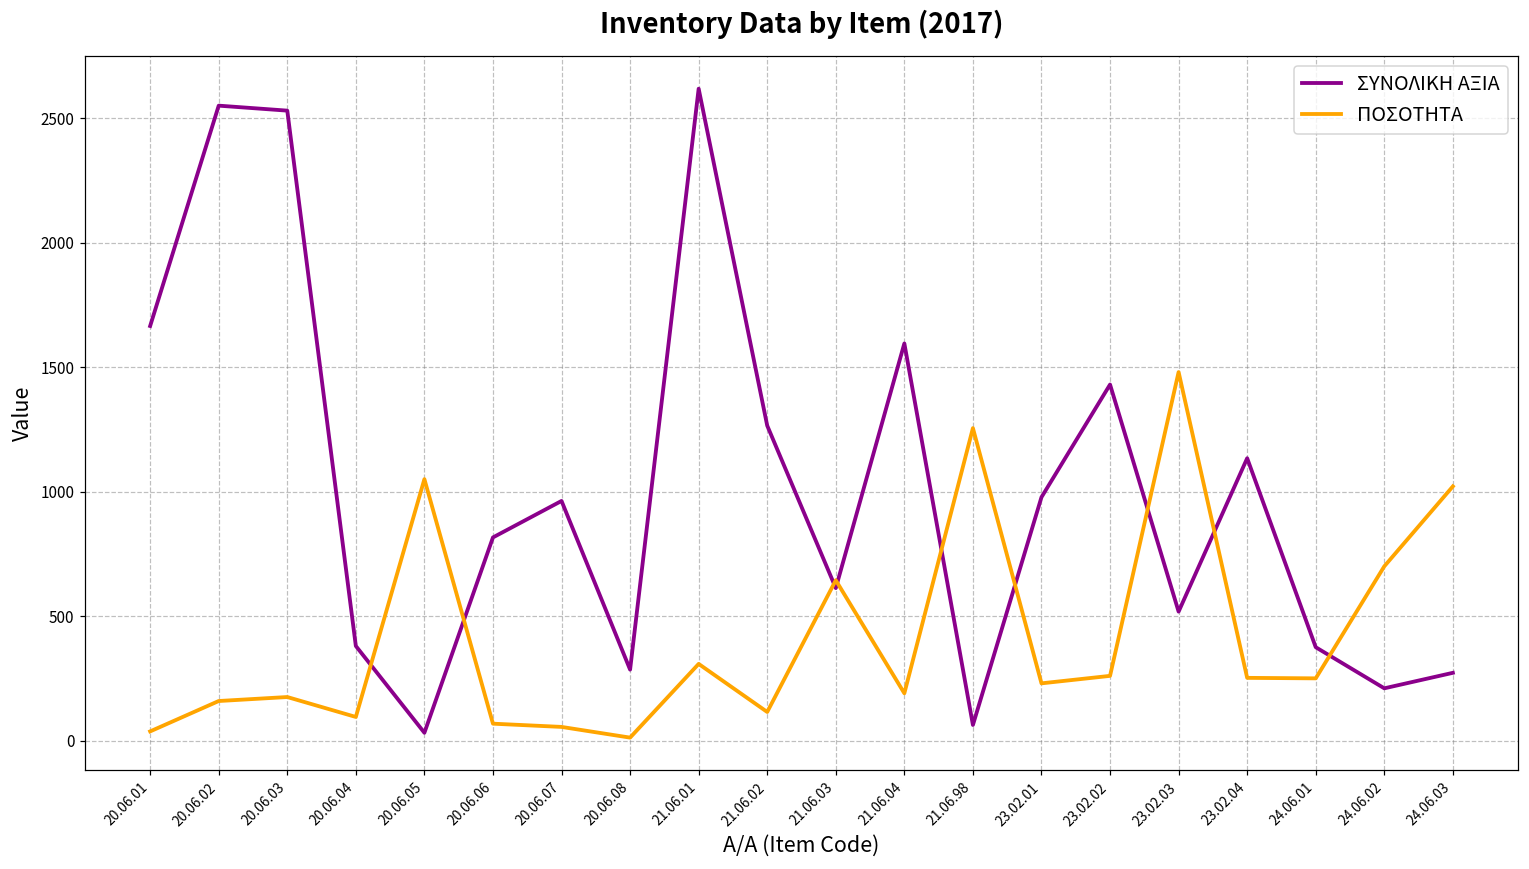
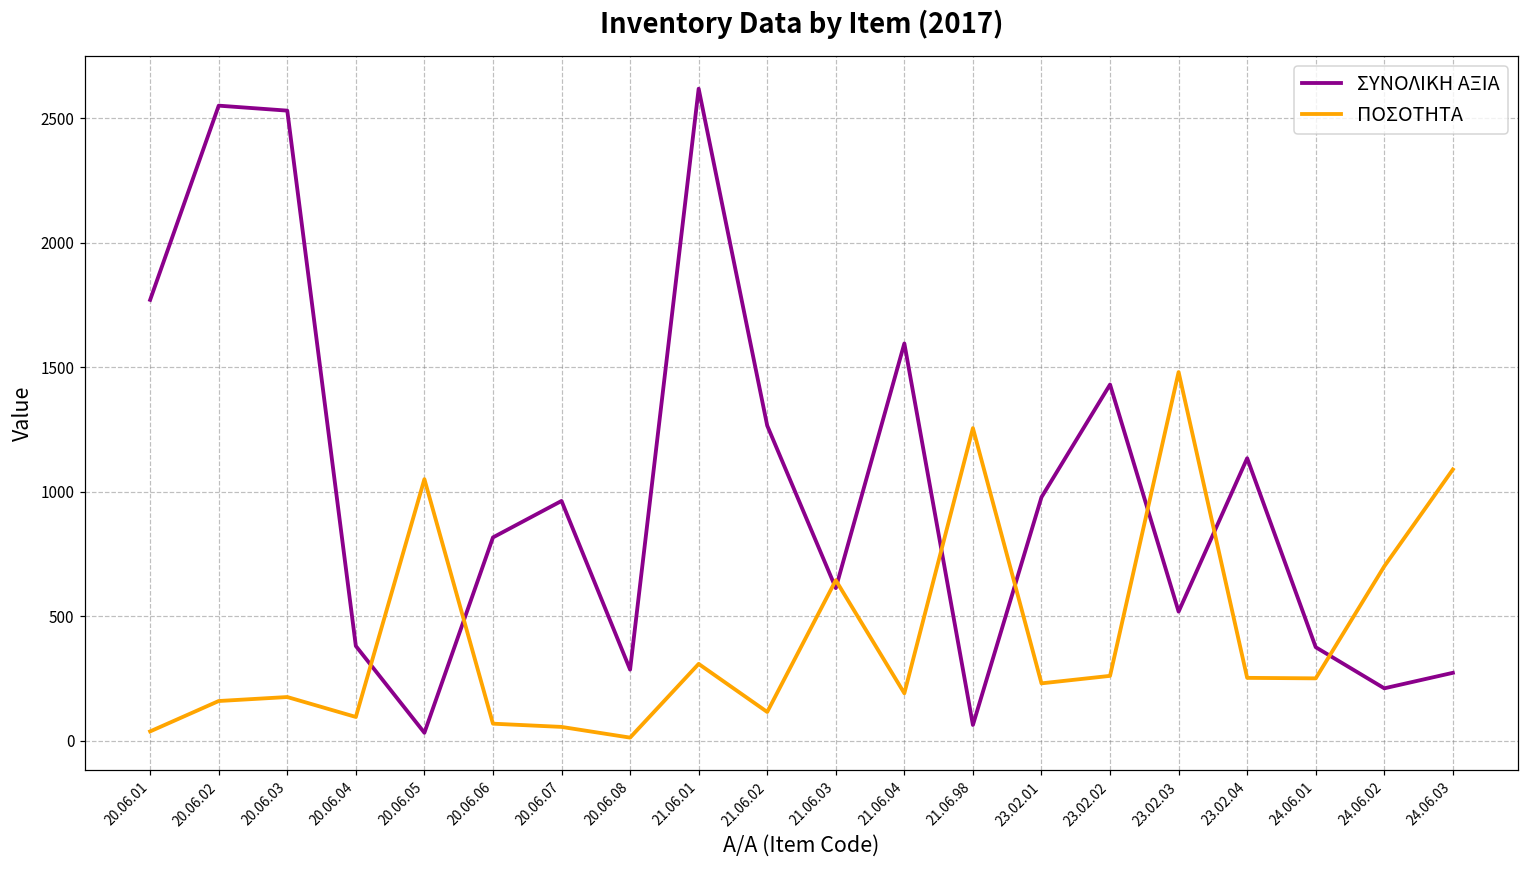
  {
    "ΣΥΝΟΛΙΚΗ ΑΞΙΑ": {
-     "20.06.01": 1670,
+     "20.06.01": 1770,
      "20.06.02": 2550,
      "20.06.03": 2530,
      "20.06.04": 380,
      "20.06.05": 30,
      "20.06.06": 820,
      "20.06.07": 960,
      "20.06.08": 290,
      "21.06.01": 2620,
      "21.06.02": 1270,
      "21.06.03": 610,
      "21.06.04": 1600,
      "21.06.98": 60,
      "23.02.01": 980,
      "23.02.02": 1430,
      "23.02.03": 520,
      "23.02.04": 1130,
      "24.06.01": 380,
      "24.06.02": 210,
      "24.06.03": 270
    },
    "ΠΟΣΟΤΗΤΑ": {
      "20.06.01": 40,
      "20.06.02": 160,
      "20.06.03": 180,
      "20.06.04": 100,
      "20.06.05": 1050,
      "20.06.06": 70,
      "20.06.07": 60,
      "20.06.08": 10,
      "21.06.01": 310,
      "21.06.02": 120,
      "21.06.03": 640,
      "21.06.04": 190,
      "21.06.98": 1260,
      "23.02.01": 230,
      "23.02.02": 260,
      "23.02.03": 1480,
      "23.02.04": 250,
      "24.06.01": 250,
      "24.06.02": 700,
-     "24.06.03": 1020
+     "24.06.03": 1090
    }
  }
